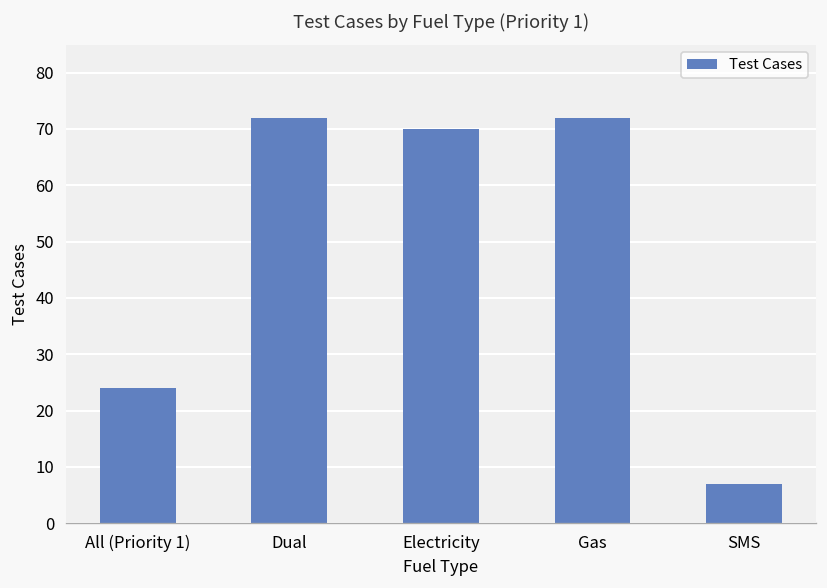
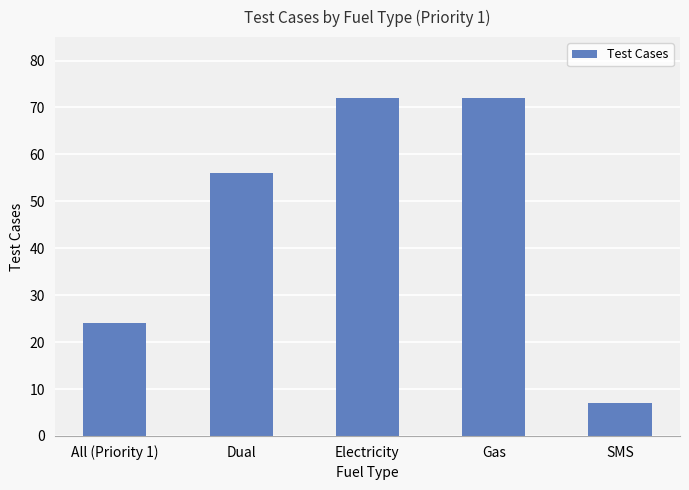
  {
    "All (Priority 1)": 24,
-   "Dual": 72,
-   "Electricity": 70,
+   "Dual": 56,
+   "Electricity": 72,
    "Gas": 72,
    "SMS": 7
  }
